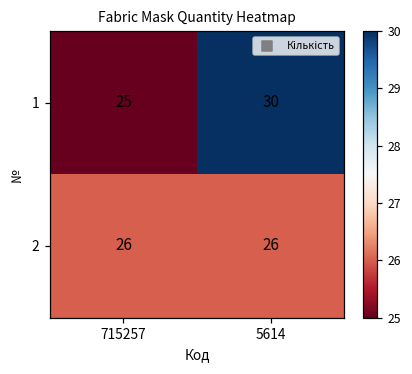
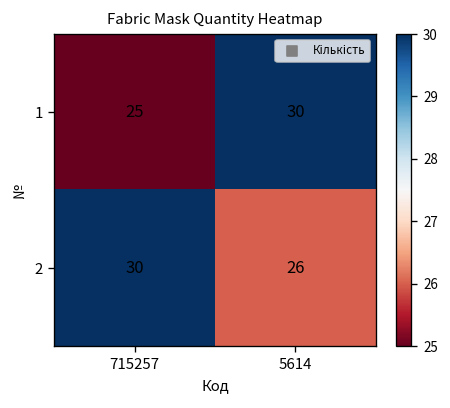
  {
    "1": {
      "715257": 25,
      "5614": 30
    },
    "2": {
-     "715257": 26,
+     "715257": 30,
      "5614": 26
    }
  }
